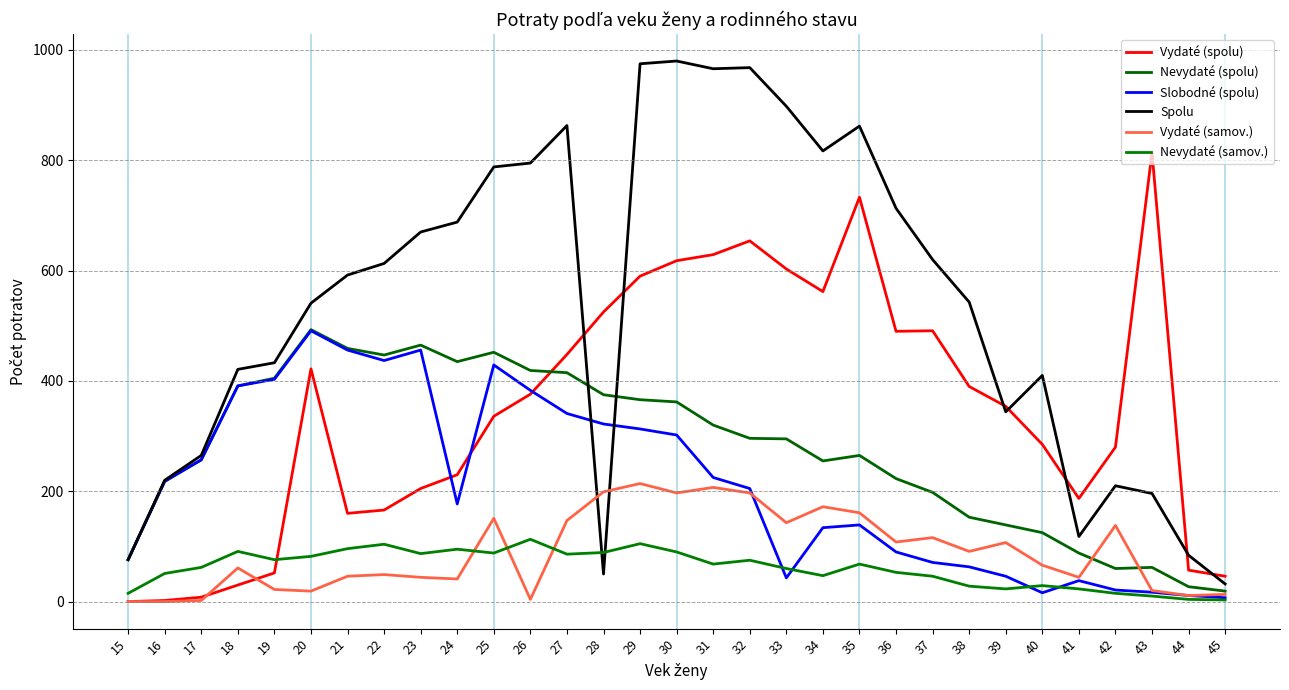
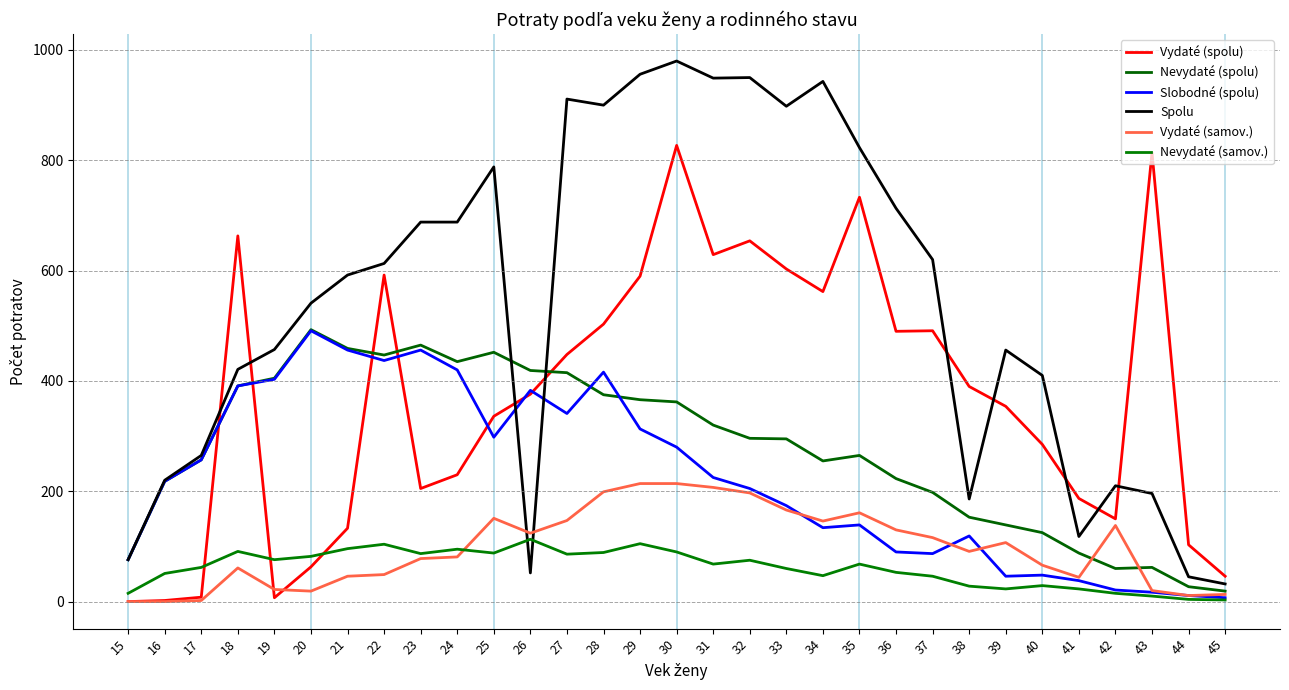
  {
    "Vydaté (spolu)": {
      "17": 10,
-     "18": 30,
-     "19": 50,
-     "20": 420,
-     "21": 160,
-     "22": 170,
+     "18": 660,
+     "19": 10,
+     "20": 60,
+     "21": 130,
+     "22": 590,
      "23": 210,
      "24": 230,
      "25": 340,
      "26": 380,
      "27": 450,
-     "28": 530,
+     "28": 500,
      "29": 590,
-     "30": 620,
+     "30": 830,
      "31": 630,
      "32": 650,
      "33": 600,
      "34": 560,
      "35": 730,
      "36": 490,
      "37": 490,
      "38": 390,
      "39": 350,
      "40": 290,
      "41": 190,
-     "42": 280,
-     "44": 60,
+     "42": 150,
+     "44": 100,
      "45": 50
    },
    "Slobodné (spolu)": {
      "22": 440,
      "23": 460,
-     "24": 180,
-     "25": 430,
+     "24": 420,
+     "25": 300,
      "26": 380,
      "27": 340,
-     "28": 320,
+     "28": 420,
      "29": 310,
-     "30": 300,
+     "30": 280,
      "31": 230,
      "32": 210,
-     "33": 40,
+     "33": 170,
      "34": 130,
      "35": 140,
      "36": 90,
-     "37": 70,
-     "38": 60,
+     "37": 90,
+     "38": 120,
      "39": 50,
-     "40": 20,
+     "40": 50,
      "41": 40,
      "42": 20
    },
    "Spolu": {
      "17": 270,
      "18": 420,
-     "19": 430,
+     "19": 460,
      "20": 540,
      "21": 590,
      "22": 610,
-     "23": 670,
+     "23": 690,
      "24": 690,
      "25": 790,
-     "26": 800,
-     "27": 860,
-     "28": 50,
-     "29": 980,
+     "26": 50,
+     "27": 910,
+     "28": 900,
+     "29": 960,
      "30": 980,
-     "31": 970,
-     "32": 970,
+     "31": 950,
+     "32": 950,
      "33": 900,
-     "34": 820,
-     "35": 860,
+     "34": 940,
+     "35": 820,
      "36": 710,
      "37": 620,
-     "38": 540,
-     "39": 340,
+     "38": 190,
+     "39": 460,
      "40": 410,
      "41": 120,
      "42": 210,
      "43": 200,
-     "44": 80,
+     "44": 50,
      "45": 30
    },
    "Vydaté (samov.)": {
      "17": 0,
      "18": 60,
      "19": 20,
      "20": 20,
      "21": 50,
      "22": 50,
-     "23": 40,
-     "24": 40,
+     "23": 80,
+     "24": 80,
      "25": 150,
-     "26": 0,
+     "26": 120,
      "27": 150,
      "28": 200,
      "29": 210,
-     "30": 200,
+     "30": 210,
      "31": 210,
      "32": 200,
-     "33": 140,
-     "34": 170,
+     "33": 170,
+     "34": 150,
      "35": 160,
-     "36": 110,
+     "36": 130,
      "37": 120,
      "38": 90,
      "39": 110,
      "40": 70,
      "41": 40,
      "42": 140,
      "45": 10
    }
  }
